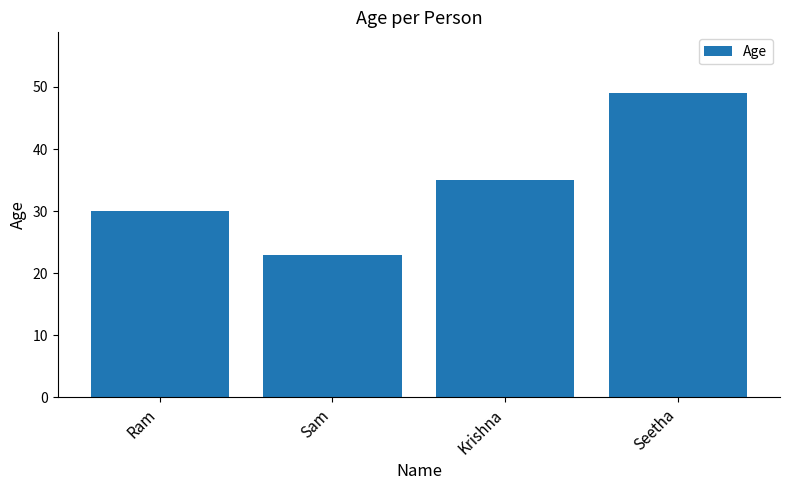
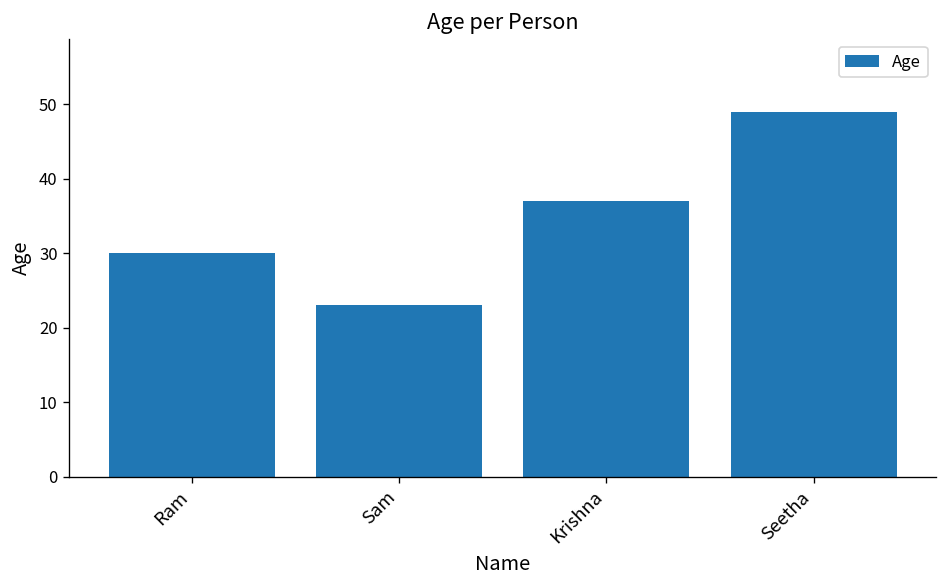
  {
    "Ram": 30,
    "Sam": 23,
-   "Krishna": 35,
+   "Krishna": 37,
    "Seetha": 49
  }
